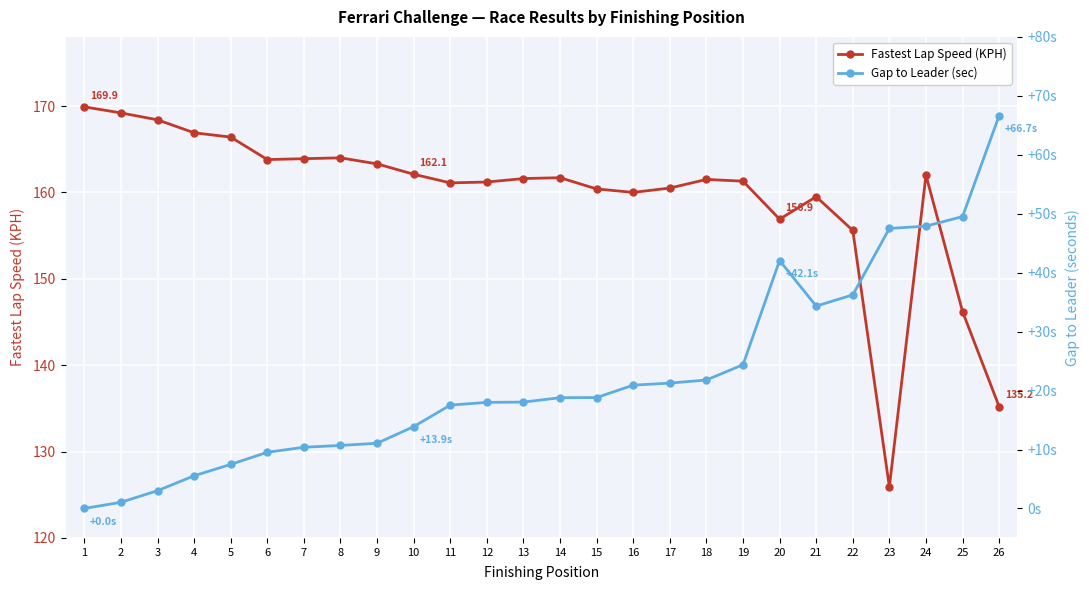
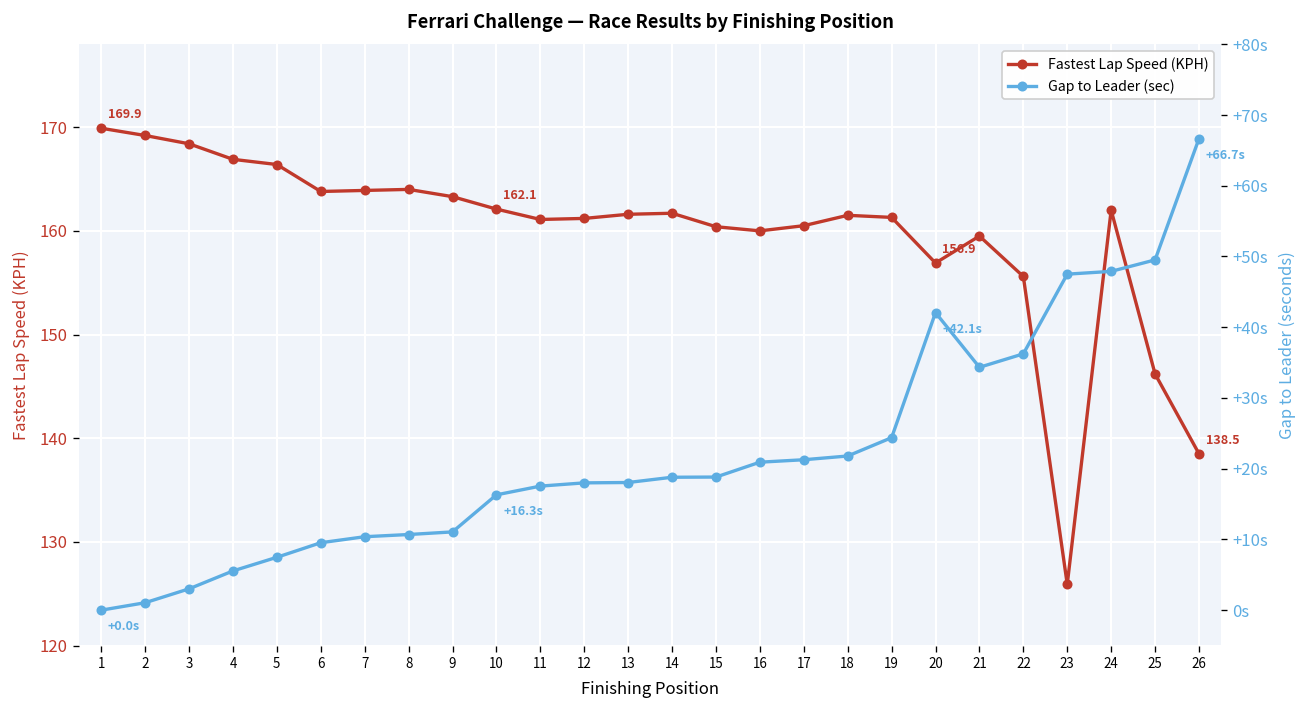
  {
    "Fastest Lap Speed (KPH)": {
      "1": "169.9",
      "10": "162.1",
      "20": "156.9",
-     "26": "135.2"
+     "26": "138.5"
    },
    "Gap to Leader (sec)": {
      "1": "+0.0s",
-     "10": "+13.9s",
+     "10": "+16.3s",
      "20": "+42.1s",
      "26": "+66.7s"
    }
  }
